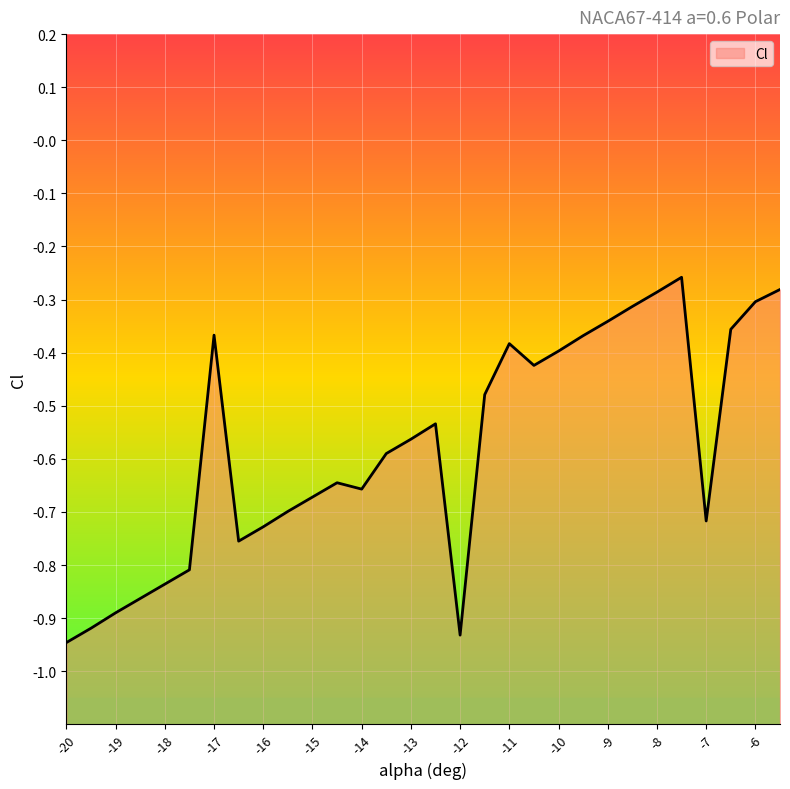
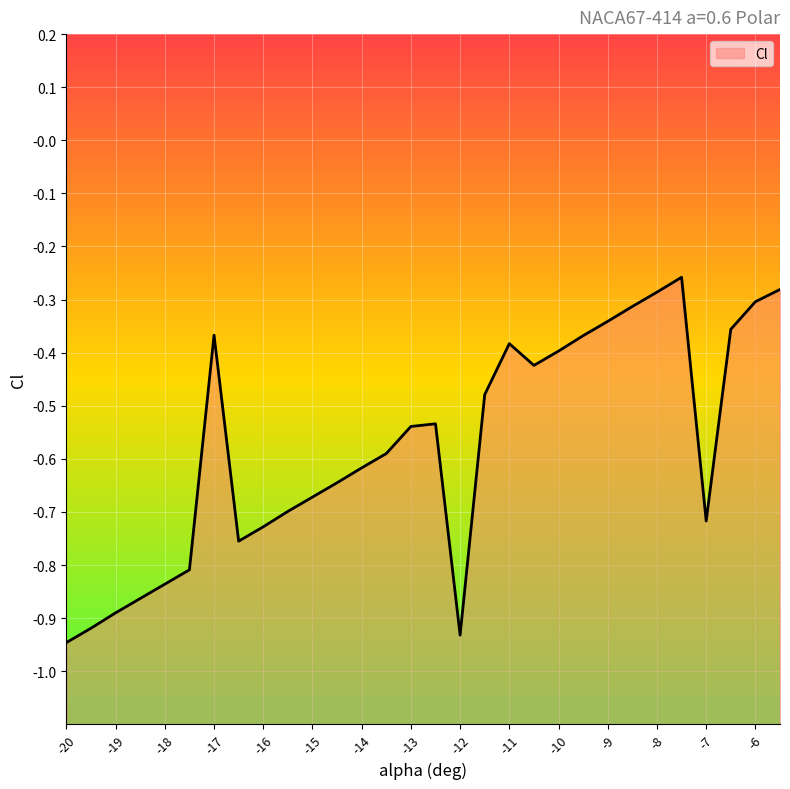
  {
    "-20": -0.95,
    "-19": -0.89,
    "-18": -0.84,
    "-17": -0.37,
    "-16": -0.73,
    "-15": -0.67,
-   "-14": -0.66,
-   "-13": -0.56,
+   "-14": -0.62,
+   "-13": -0.54,
    "-12": -0.93,
    "-11": -0.38,
    "-10": -0.40,
    "-9": -0.34,
    "-8": -0.29,
    "-7": -0.72,
    "-6": -0.30
  }
